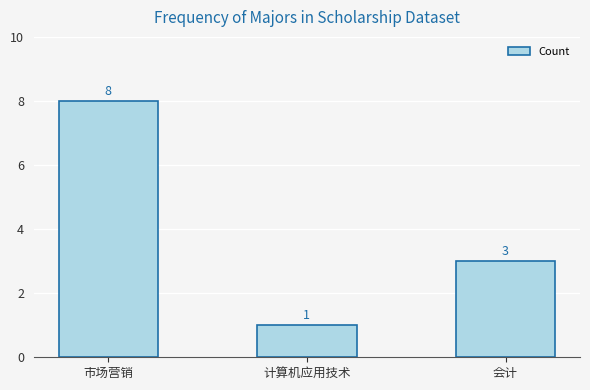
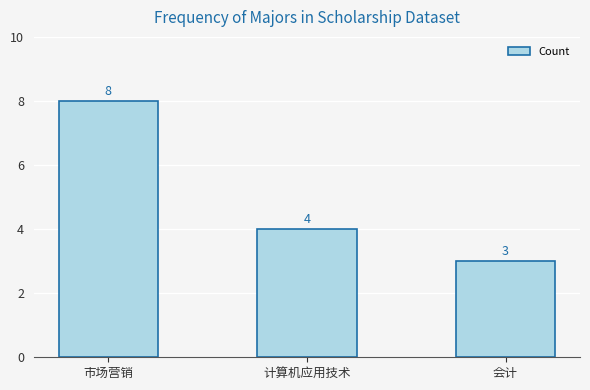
  {
    "市场营销": 8,
-   "计算机应用技术": 1,
+   "计算机应用技术": 4,
    "会计": 3
  }
